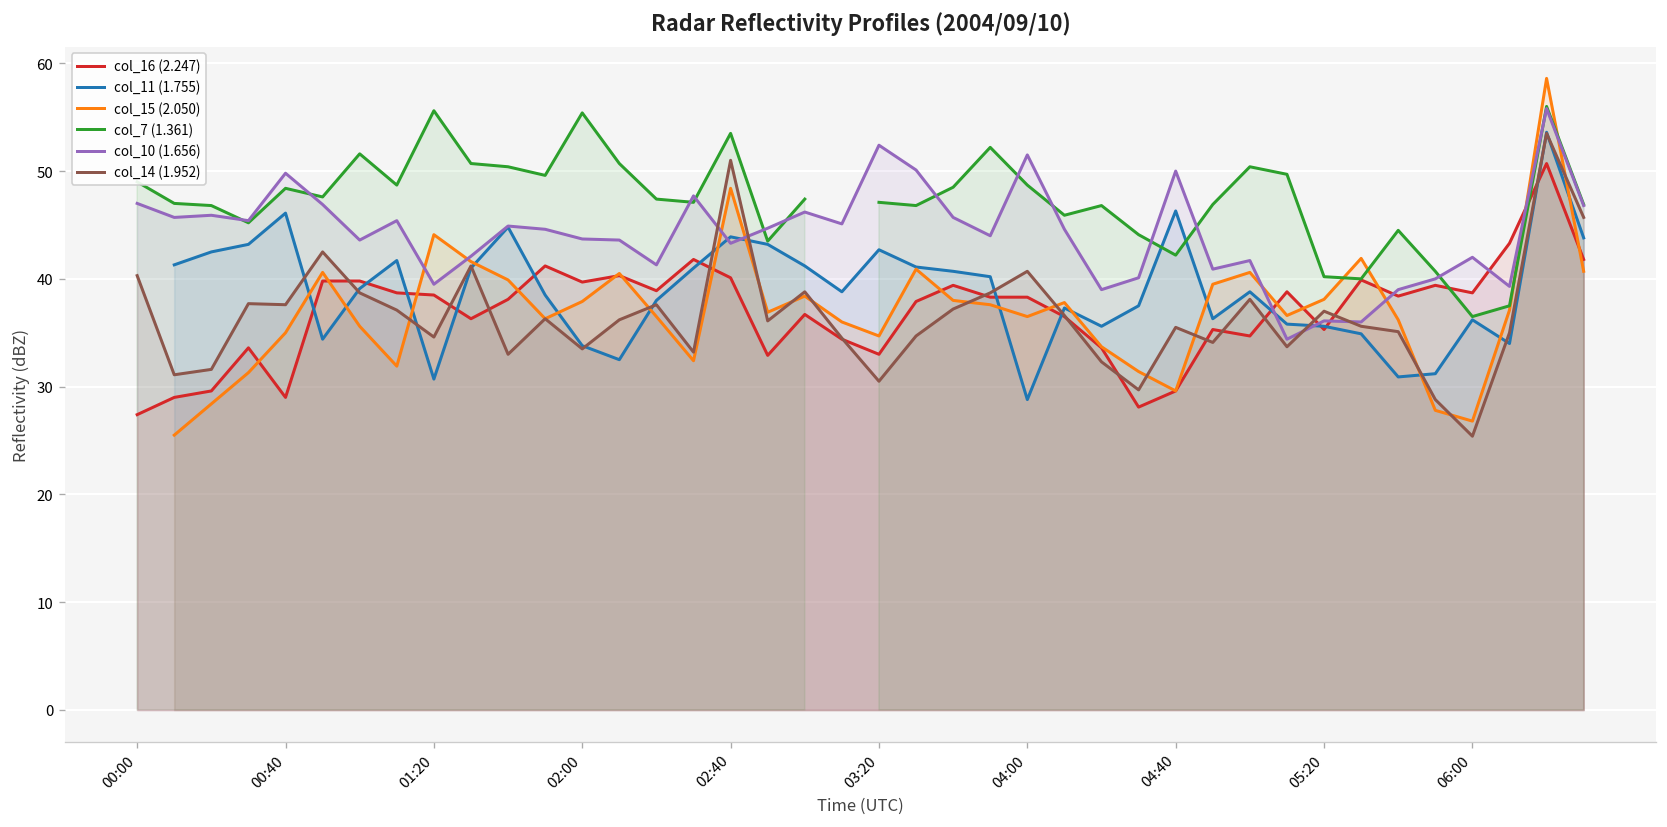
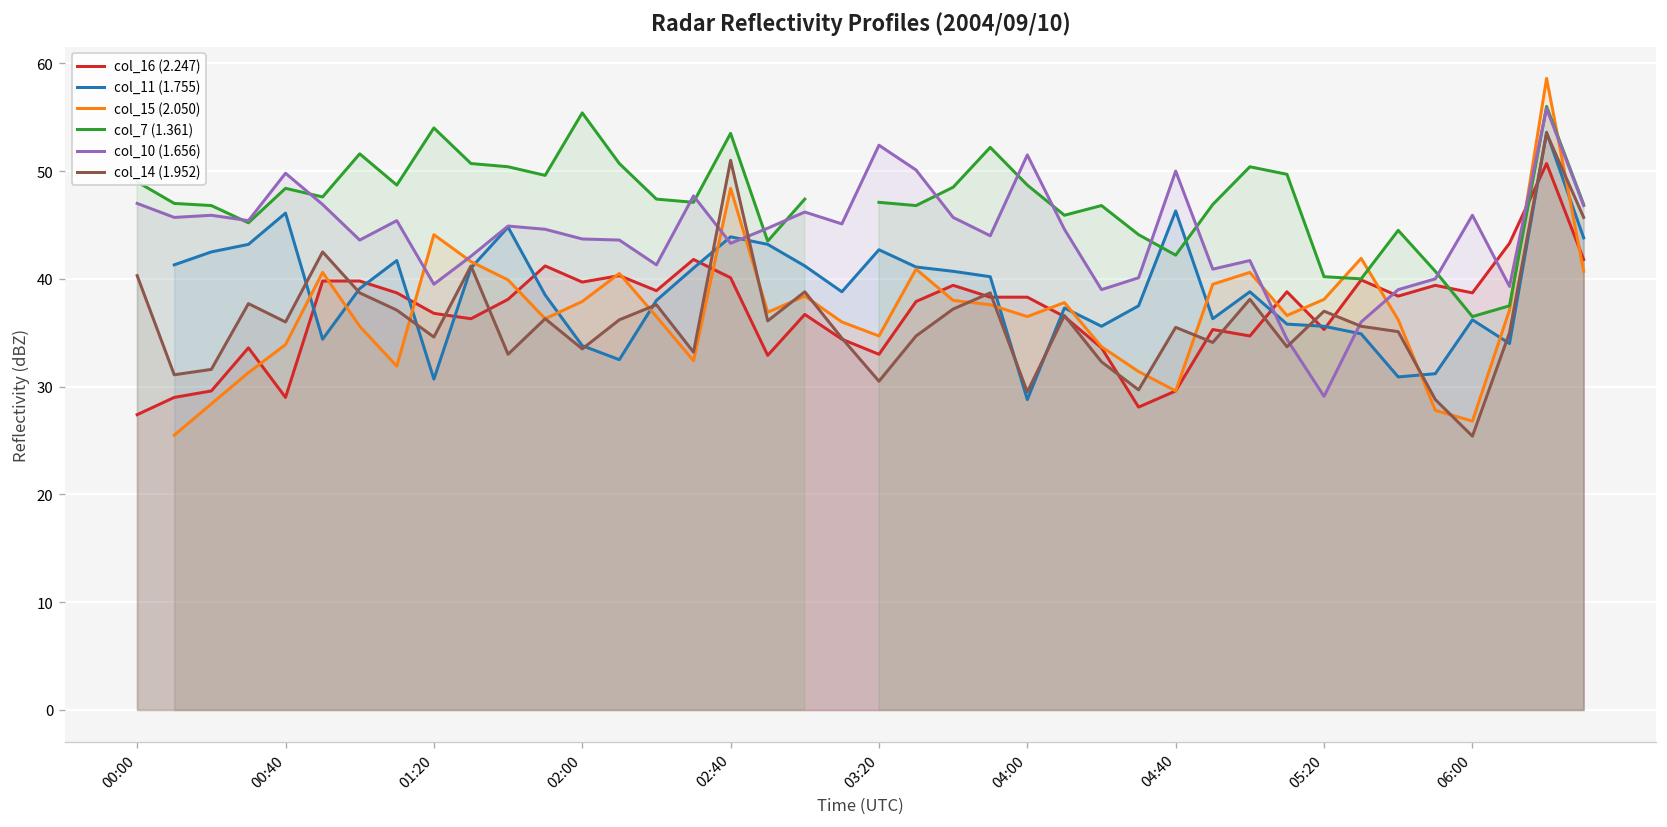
  {
    "col_16 (2.247)": {
      "00:00": 27,
      "00:40": 29,
-     "01:20": 39,
+     "01:20": 37,
      "02:00": 40,
      "02:40": 40,
      "03:20": 33,
      "04:00": 38,
      "05:20": 35,
      "06:00": 39
    },
    "col_11 (1.755)": {
      "00:40": 46,
      "01:20": 31,
      "02:00": 34,
      "02:40": 44,
      "03:20": 43,
      "04:00": 29,
      "04:40": 46,
      "05:20": 36,
      "06:00": 36
    },
    "col_15 (2.050)": {
-     "00:40": 35,
+     "00:40": 34,
      "01:20": 44,
      "02:00": 38,
      "02:40": 48,
      "03:20": 35,
      "04:00": 37,
      "05:20": 38,
      "06:00": 27
    },
    "col_7 (1.361)": {
      "00:00": 49,
      "00:40": 48,
-     "01:20": 56,
+     "01:20": 54,
      "02:00": 55,
      "02:40": 54,
      "03:20": 47,
      "04:00": 49,
      "04:40": 42,
      "05:20": 40,
      "06:00": 37
    },
    "col_10 (1.656)": {
      "00:00": 47,
      "00:40": 50,
      "01:20": 40,
      "02:00": 44,
      "02:40": 43,
      "03:20": 52,
      "04:00": 52,
      "04:40": 50,
-     "05:20": 36,
-     "06:00": 42
+     "05:20": 29,
+     "06:00": 46
    },
    "col_14 (1.952)": {
      "00:00": 40,
-     "00:40": 38,
+     "00:40": 36,
      "01:20": 35,
      "02:00": 34,
      "02:40": 51,
      "03:20": 31,
-     "04:00": 41,
+     "04:00": 30,
      "04:40": 36,
      "05:20": 37,
      "06:00": 25
    }
  }
